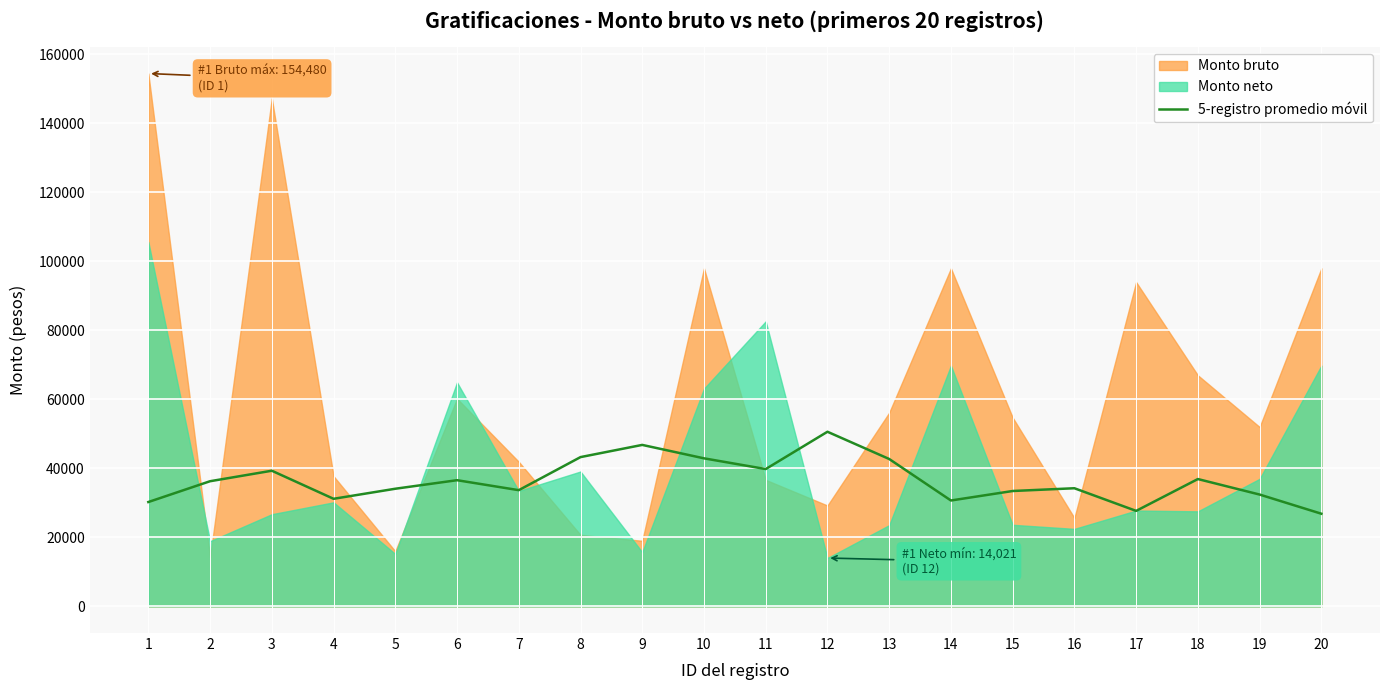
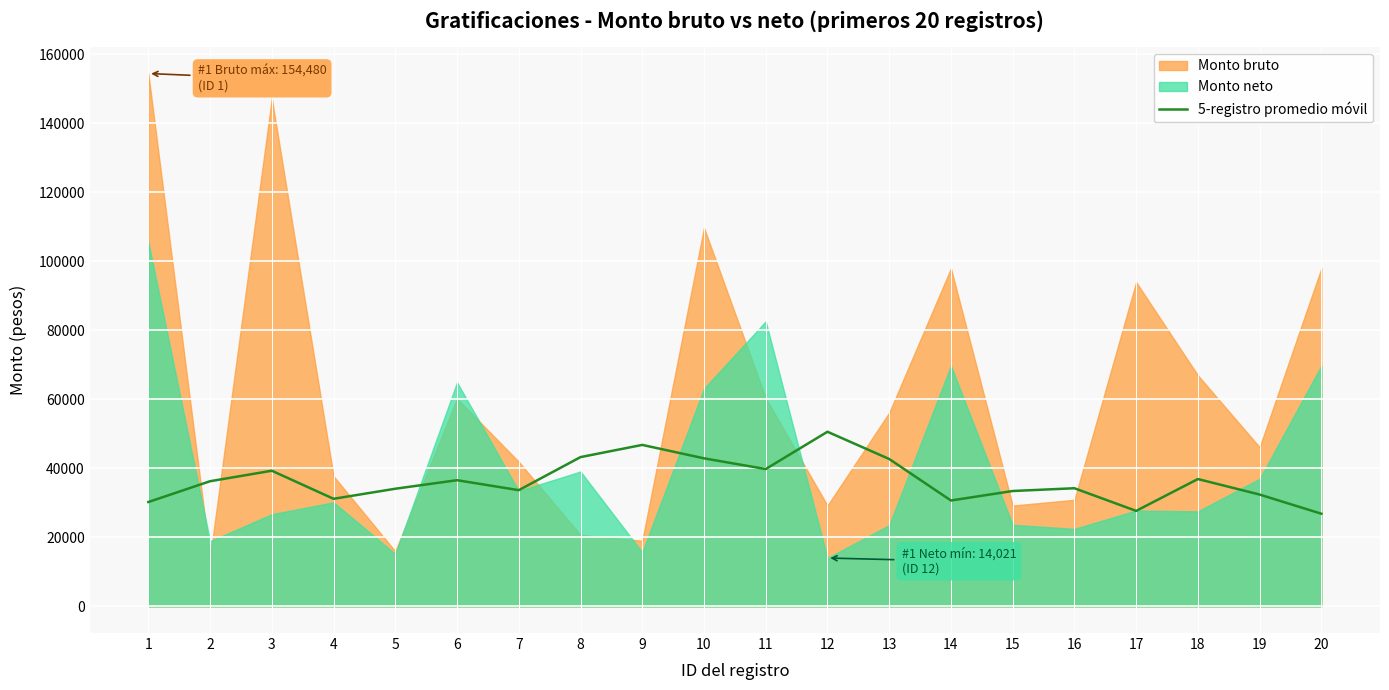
  {
    "5-registro promedio móvil": {
      "1": 30000,
      "2": 36000,
      "3": 39000,
      "4": 31000,
      "5": 34000,
      "6": 37000,
      "8": 43000,
      "9": 47000,
      "10": 43000,
      "11": 40000,
      "12": 51000,
      "13": 43000,
      "14": 31000,
      "15": 33000,
      "16": 34000,
      "18": 37000,
      "19": 32000,
      "20": 27000
    },
    "Monto bruto": {
      "2": 14000,
      "3": 147000,
      "4": 38000,
      "5": 16000,
      "6": 60000,
      "7": 42000,
      "8": 21000,
      "9": 19000,
-     "10": 98000,
-     "11": 37000,
+     "10": 110000,
+     "11": 60000,
      "12": 29000,
      "13": 56000,
      "14": 98000,
-     "15": 55000,
-     "16": 26000,
+     "15": 29000,
+     "16": 31000,
      "17": 94000,
      "18": 67000,
-     "19": 52000,
+     "19": 46000,
      "20": 98000
    },
    "Monto neto": {
      "1": 106000,
      "2": 19000,
      "3": 27000,
      "4": 30000,
      "5": 15000,
      "6": 65000,
      "8": 39000,
      "9": 16000,
      "10": 63000,
      "11": 83000,
      "13": 24000,
      "14": 70000,
      "15": 24000,
      "16": 22000,
      "18": 28000,
      "19": 37000,
      "20": 70000
    }
  }
